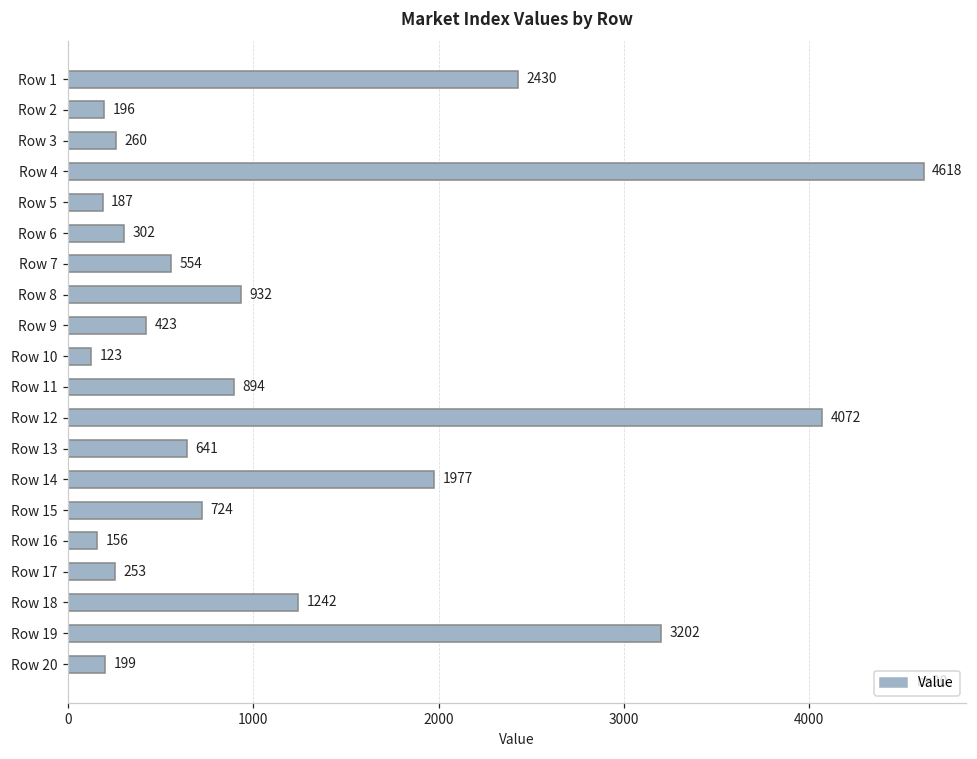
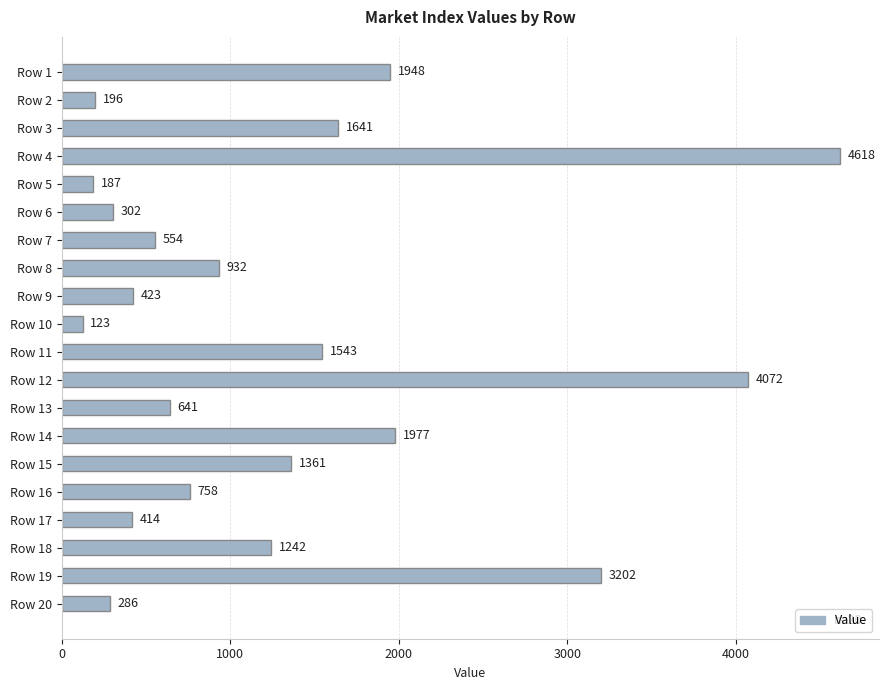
  {
-   "Row 1": 2430,
+   "Row 1": 1948,
    "Row 2": 196,
-   "Row 3": 260,
+   "Row 3": 1641,
    "Row 4": 4618,
    "Row 5": 187,
    "Row 6": 302,
    "Row 7": 554,
    "Row 8": 932,
    "Row 9": 423,
    "Row 10": 123,
-   "Row 11": 894,
+   "Row 11": 1543,
    "Row 12": 4072,
    "Row 13": 641,
    "Row 14": 1977,
-   "Row 15": 724,
-   "Row 16": 156,
-   "Row 17": 253,
+   "Row 15": 1361,
+   "Row 16": 758,
+   "Row 17": 414,
    "Row 18": 1242,
    "Row 19": 3202,
-   "Row 20": 199
+   "Row 20": 286
  }
